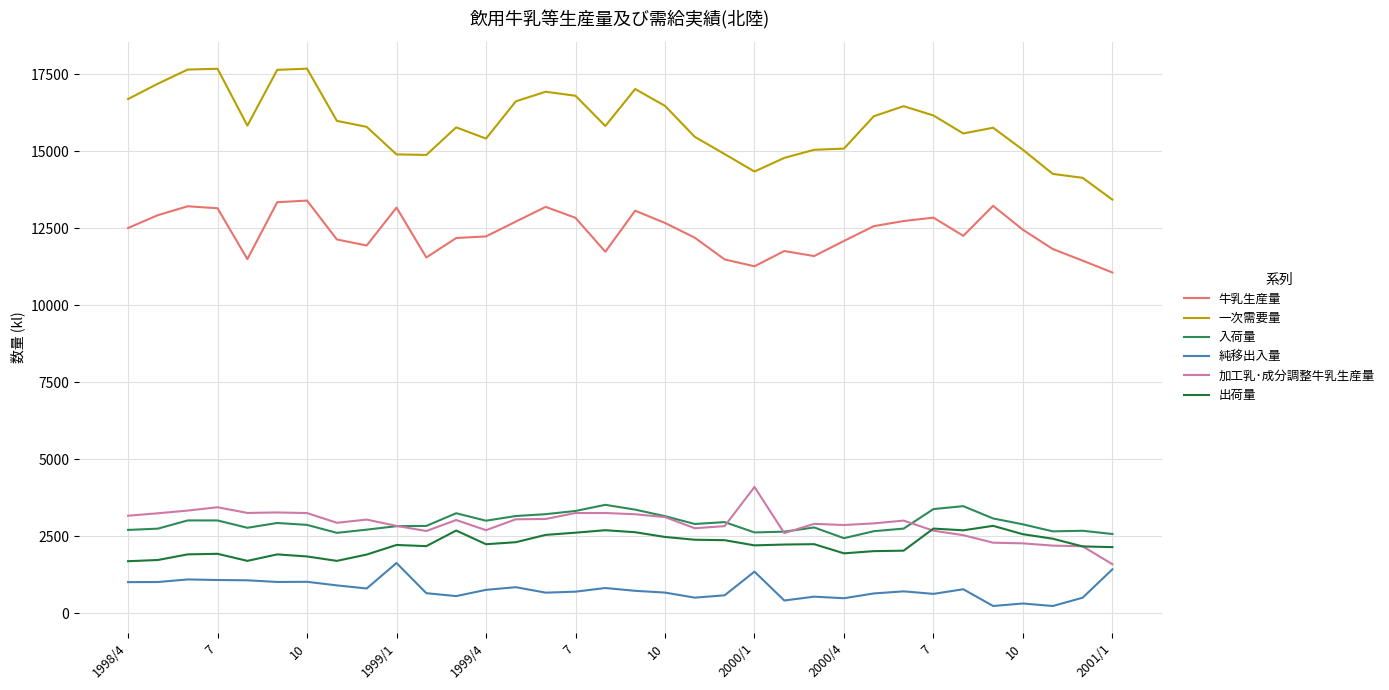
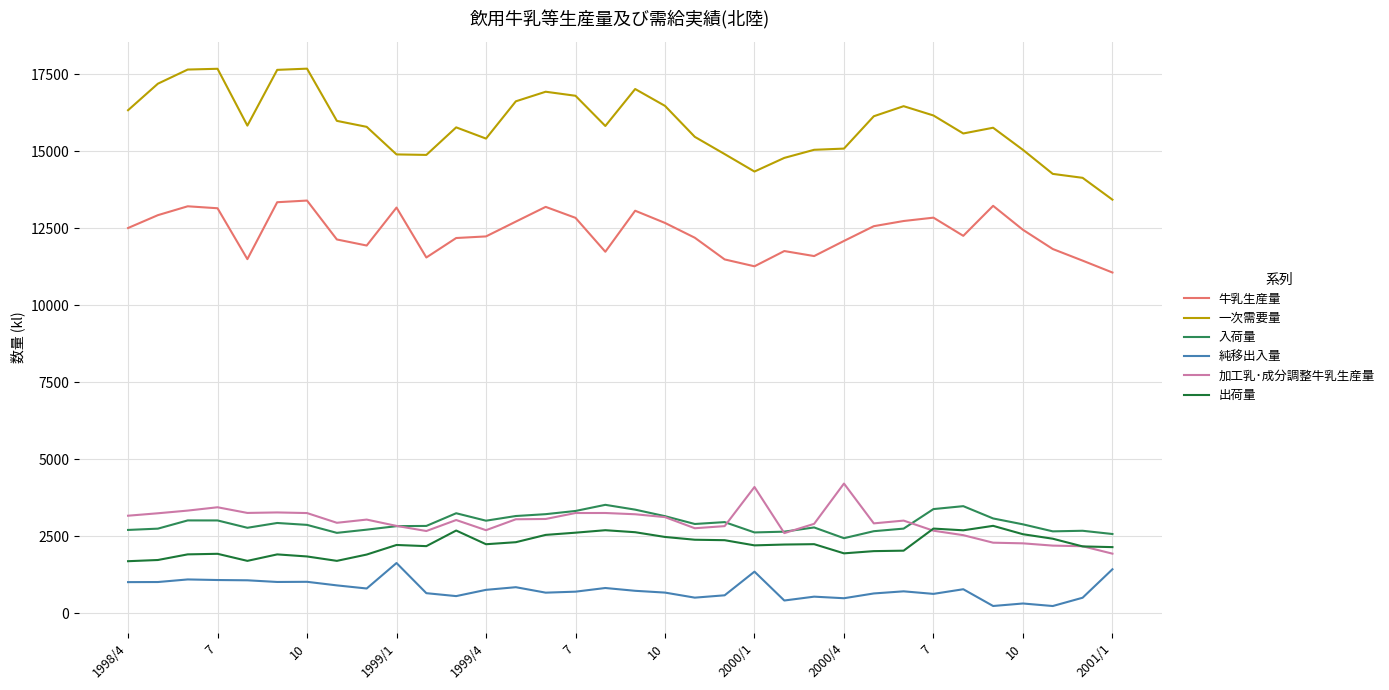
  {
    "牛乳生産量": {
      "1998/4": 12500,
      "1999/1": 13200,
      "1999/4": 12200,
      "2000/1": 11300,
      "2000/4": 12100,
      "2001/1": 11100
    },
    "一次需要量": {
-     "1998/4": 16700,
+     "1998/4": 16300,
      "1999/1": 14900,
      "1999/4": 15400,
      "2000/1": 14300,
      "2000/4": 15100,
      "2001/1": 13400
    },
    "純移出入量": {
      "1998/4": 1000,
      "1999/1": 1600,
      "1999/4": 800,
      "2000/1": 1400,
      "2000/4": 500,
      "2001/1": 1400
    },
    "加工乳･成分調整牛乳生産量": {
      "1998/4": 3200,
      "1999/4": 2700,
      "2000/1": 4100,
-     "2000/4": 2900,
-     "2001/1": 1600
+     "2000/4": 4200,
+     "2001/1": 1900
    }
  }
